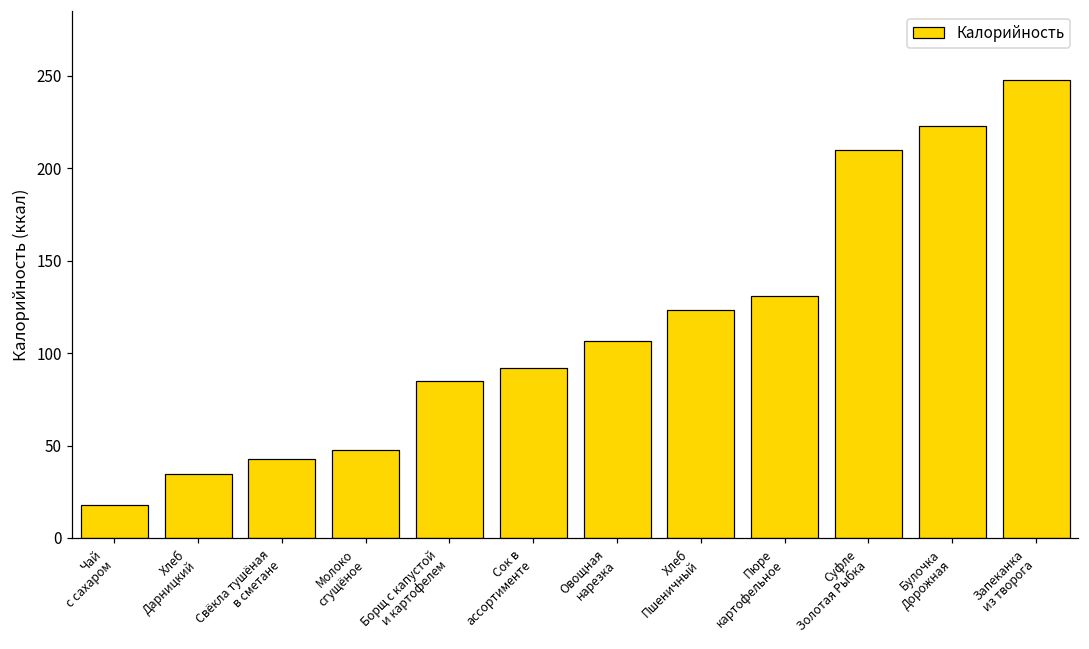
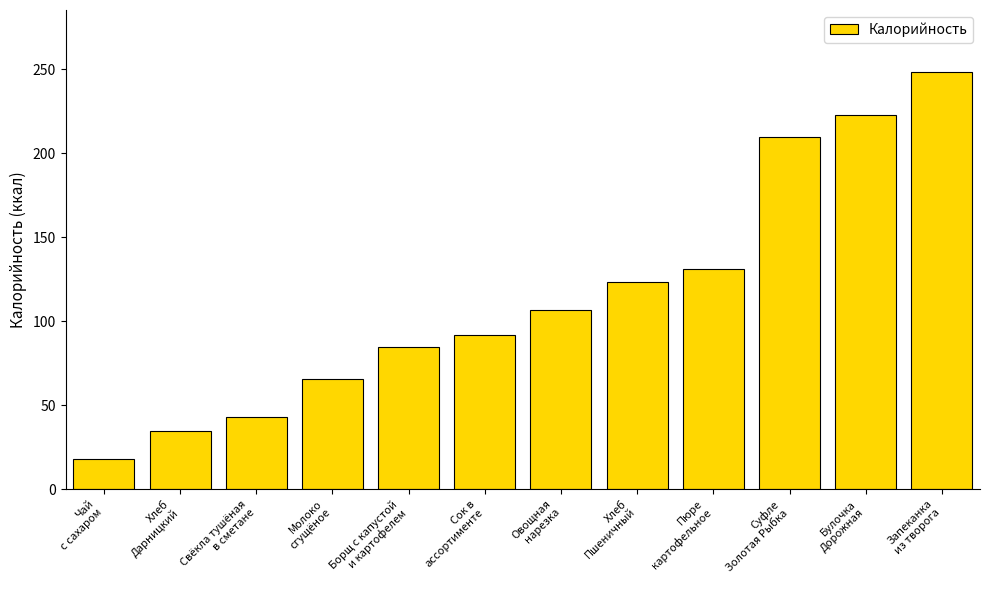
  {
    "Чай с сахаром": 18,
    "Хлеб Дарницкий": 35,
    "Свёкла тушёная в сметане": 43,
-   "Молоко сгущёное": 48,
+   "Молоко сгущёное": 66,
    "Борщ с капустой и картофелем": 85,
    "Сок в ассортименте": 92,
    "Овощная нарезка": 107,
    "Хлеб Пшеничный": 123,
    "Пюре картофельное": 131,
    "Суфле Золотая Рыбка": 210,
    "Булочка Дорожная": 223,
    "Запеканка из творога": 248
  }
